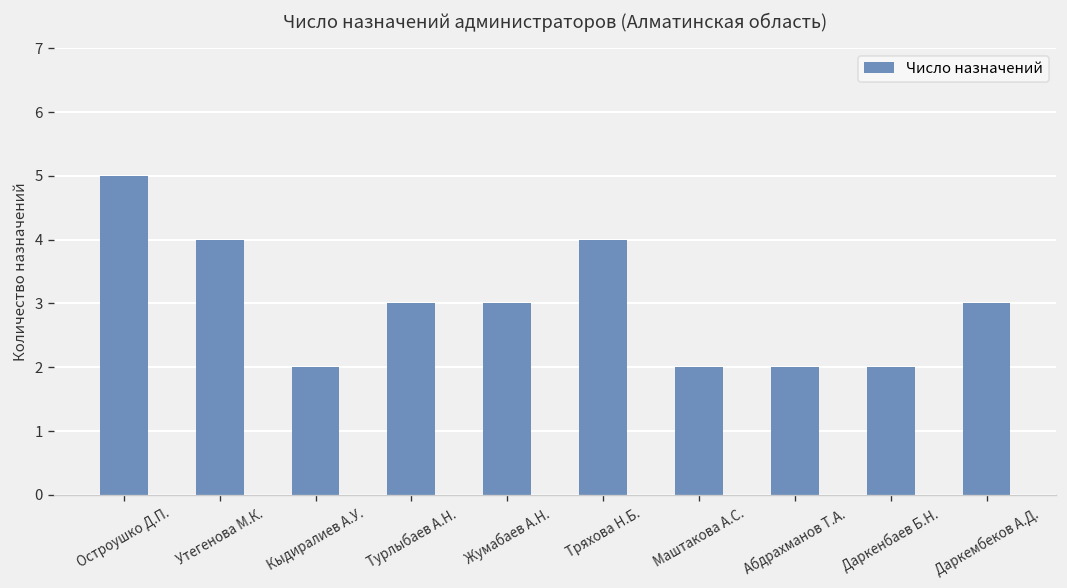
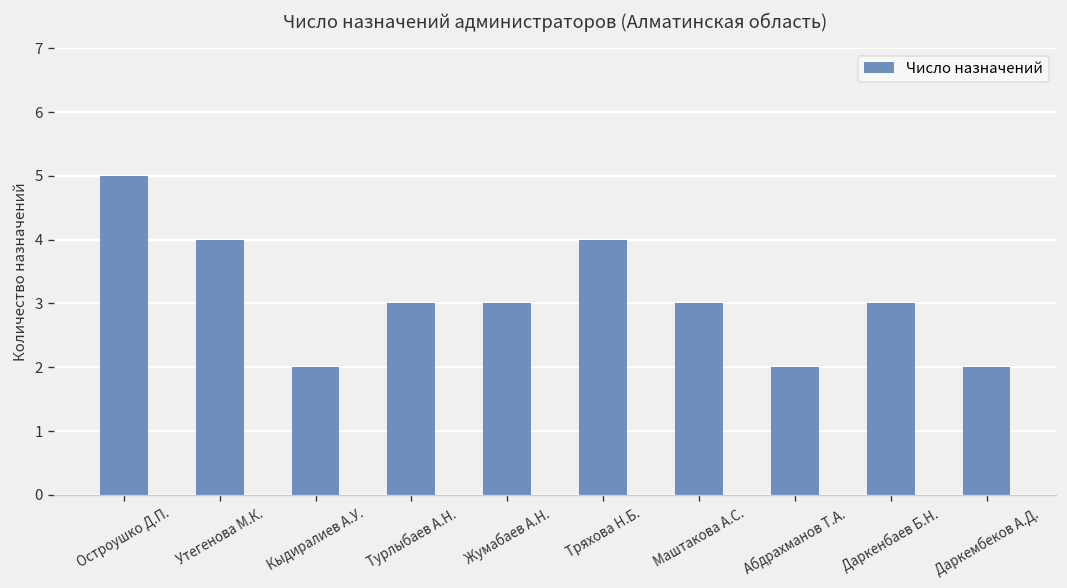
  {
    "Остроушко Д.П.": 5,
    "Утегенова М.К.": 4,
    "Кыдиралиев А.У.": 2,
    "Турлыбаев А.Н.": 3,
    "Жумабаев А.Н.": 3,
    "Тряхова Н.Б.": 4,
-   "Маштакова А.С.": 2,
+   "Маштакова А.С.": 3,
    "Абдрахманов Т.А.": 2,
-   "Даркенбаев Б.Н.": 2,
-   "Даркембеков А.Д.": 3
+   "Даркенбаев Б.Н.": 3,
+   "Даркембеков А.Д.": 2
  }
